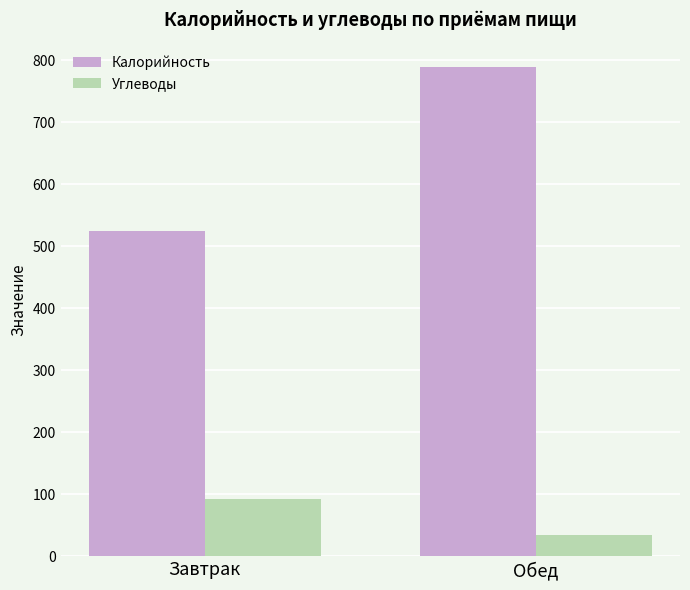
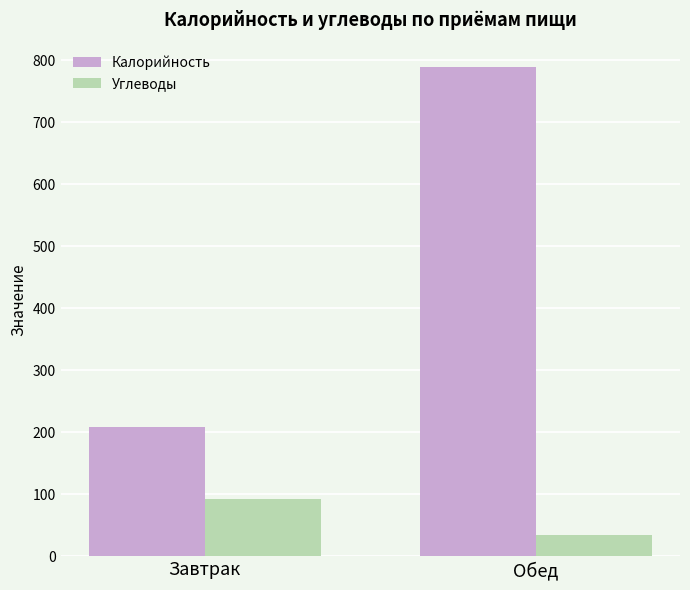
  {
    "Калорийность": {
-     "Завтрак": 530,
+     "Завтрак": 210,
      "Обед": 790
    },
    "Углеводы": {
      "Завтрак": 90,
      "Обед": 30
    }
  }
